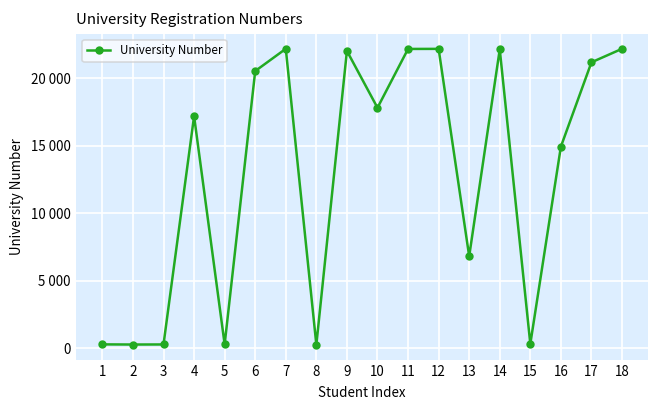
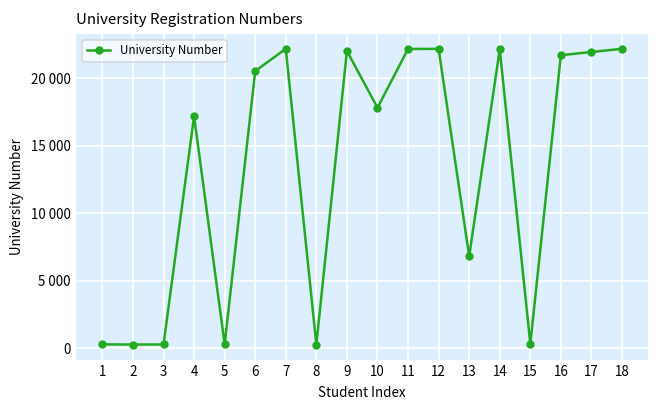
  {
    "1": 300,
    "2": 300,
    "3": 300,
    "4": 17200,
    "5": 300,
    "6": 20500,
    "7": 22200,
    "8": 300,
    "9": 22000,
    "10": 17800,
    "11": 22200,
    "12": 22200,
    "13": 6800,
    "14": 22200,
    "15": 300,
-   "16": 14900,
-   "17": 21200,
+   "16": 21700,
+   "17": 22000,
    "18": 22200
  }
